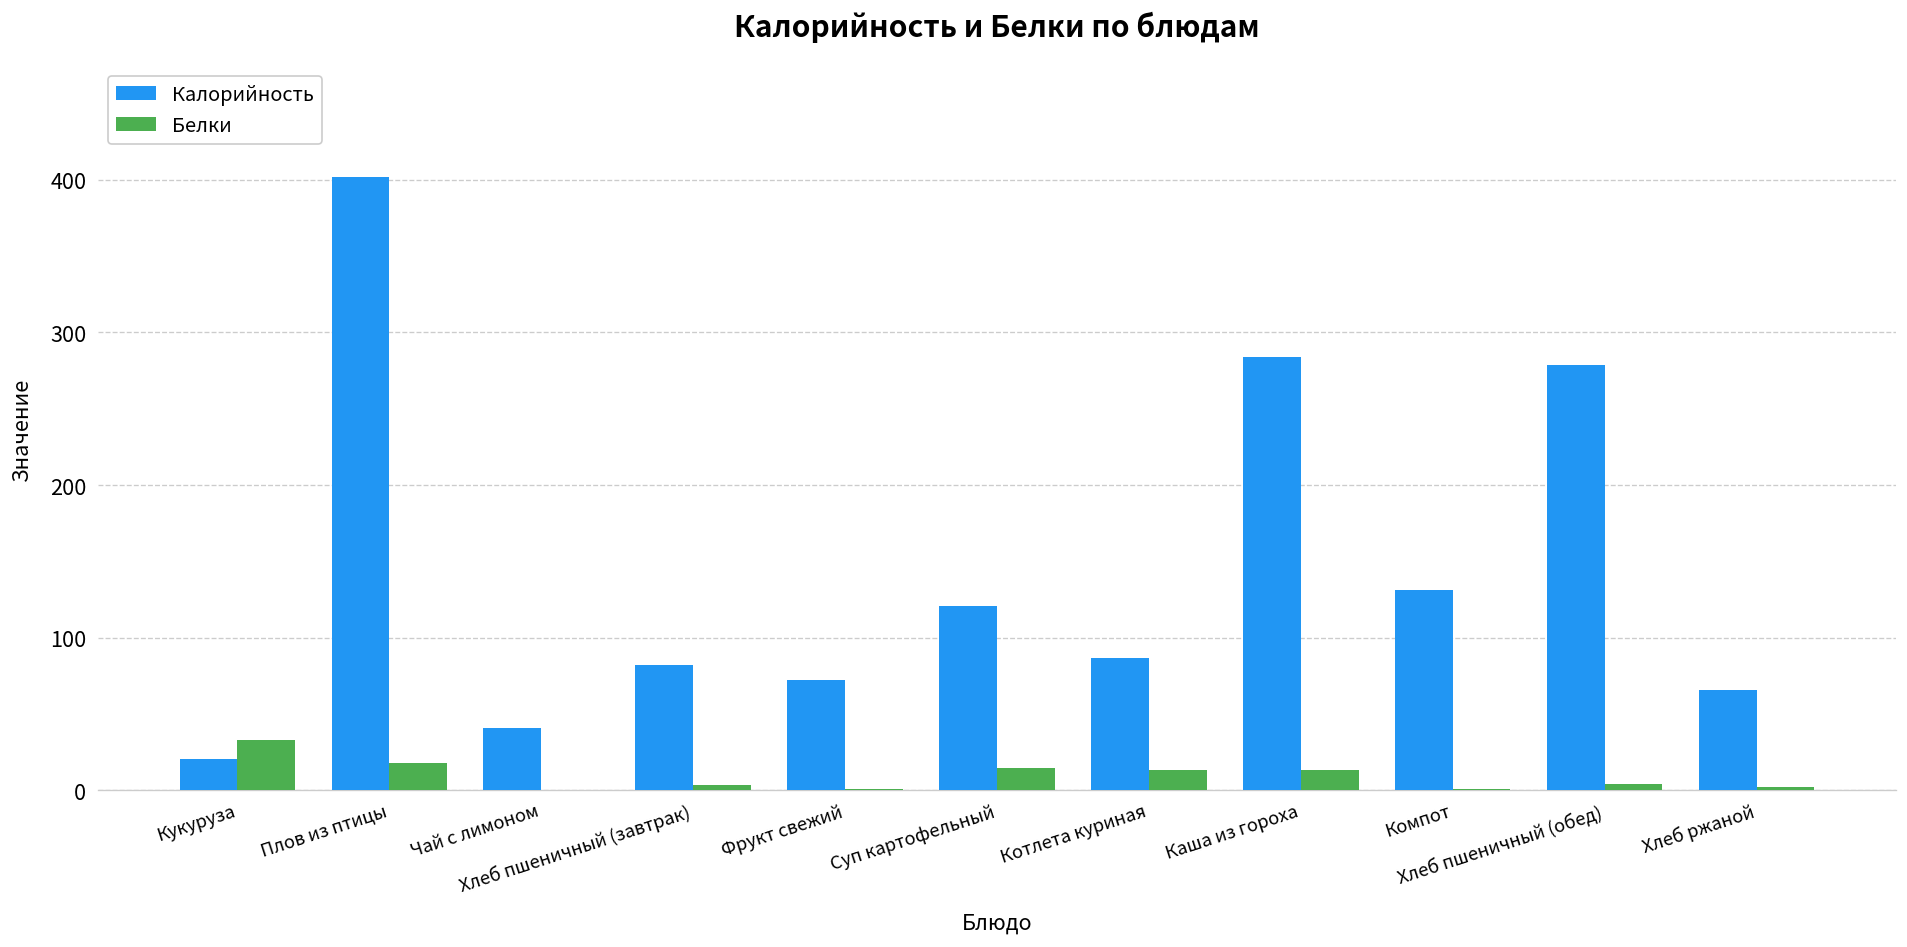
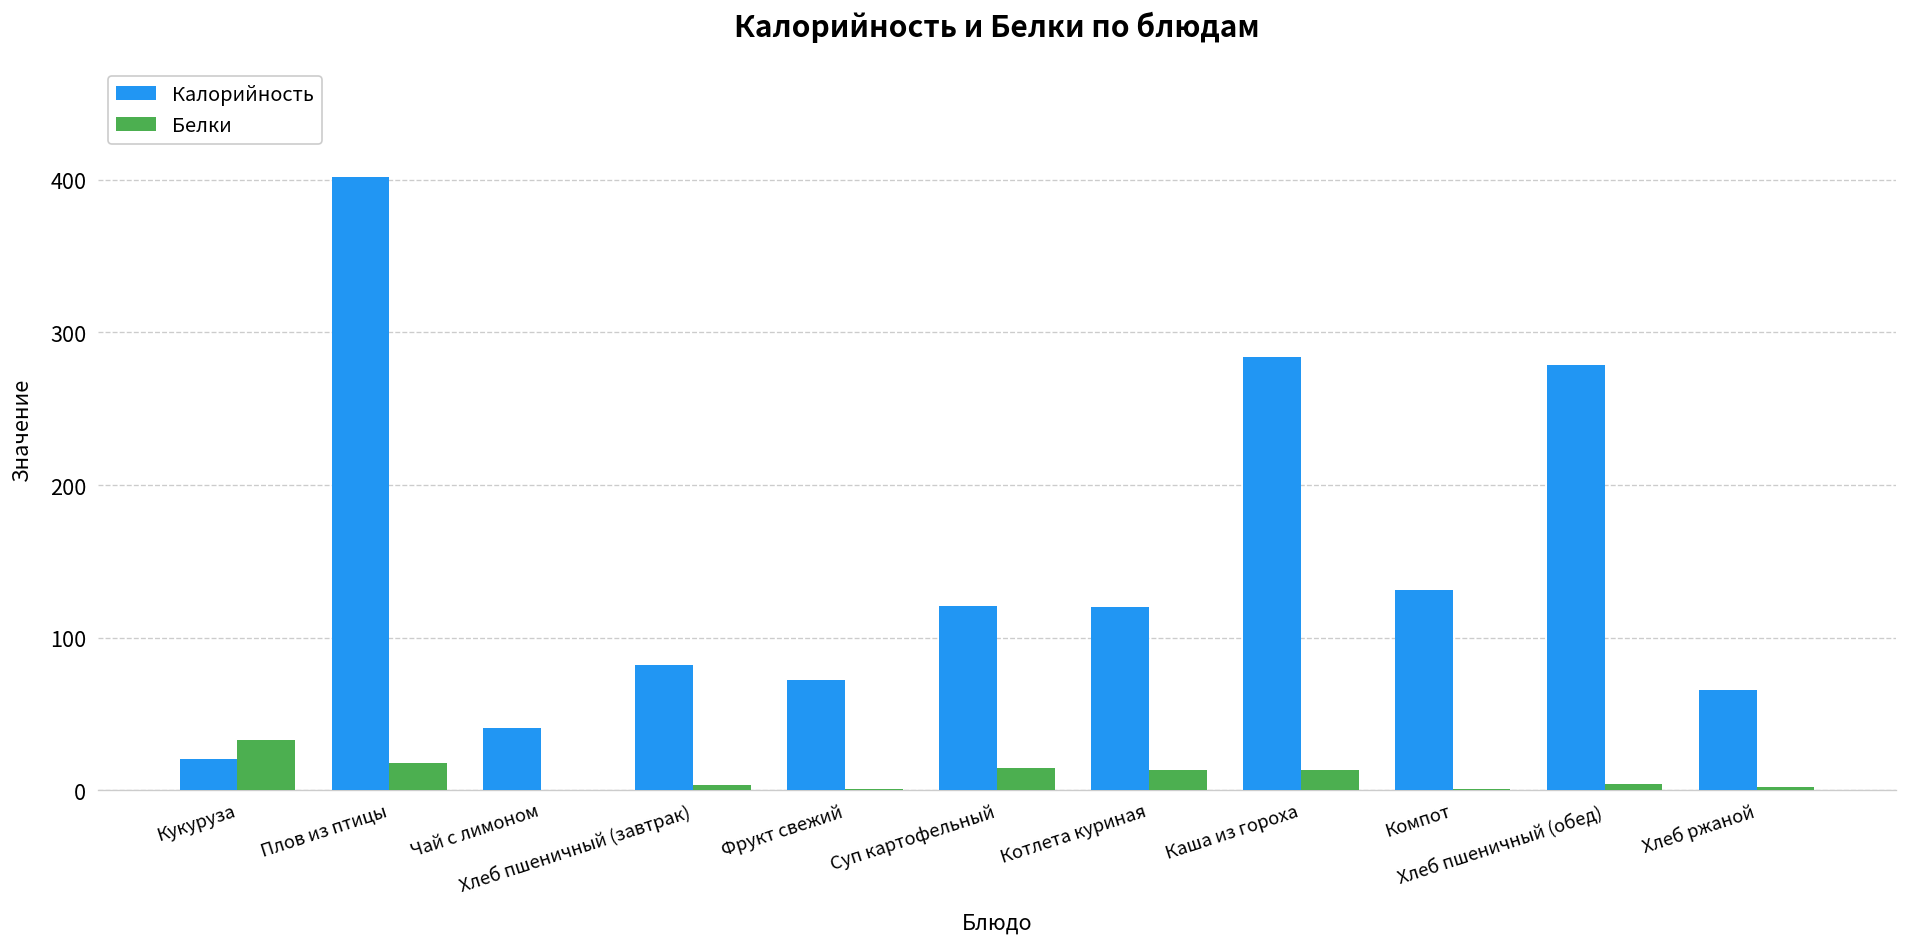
  {
    "Калорийность": {
      "Кукуруза": 21,
      "Плов из птицы": 402,
      "Чай с лимоном": 41,
      "Хлеб пшеничный (завтрак)": 82,
      "Фрукт свежий": 72,
      "Суп картофельный": 121,
-     "Котлета куриная": 86,
+     "Котлета куриная": 120,
      "Каша из гороха": 284,
      "Компот": 131,
      "Хлеб пшеничный (обед)": 279,
      "Хлеб ржаной": 66
    },
    "Белки": {
      "Кукуруза": 33,
      "Плов из птицы": 18,
      "Хлеб пшеничный (завтрак)": 3,
      "Суп картофельный": 15,
      "Котлета куриная": 13,
      "Каша из гороха": 13,
      "Хлеб пшеничный (обед)": 4,
      "Хлеб ржаной": 2
    }
  }
